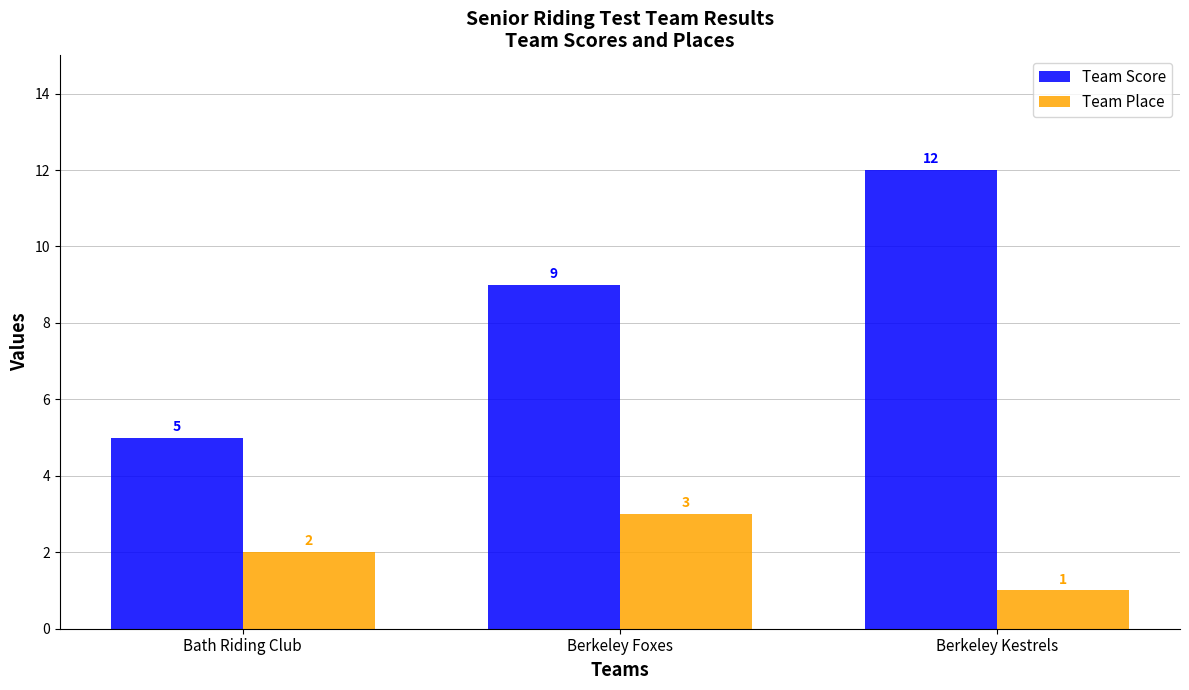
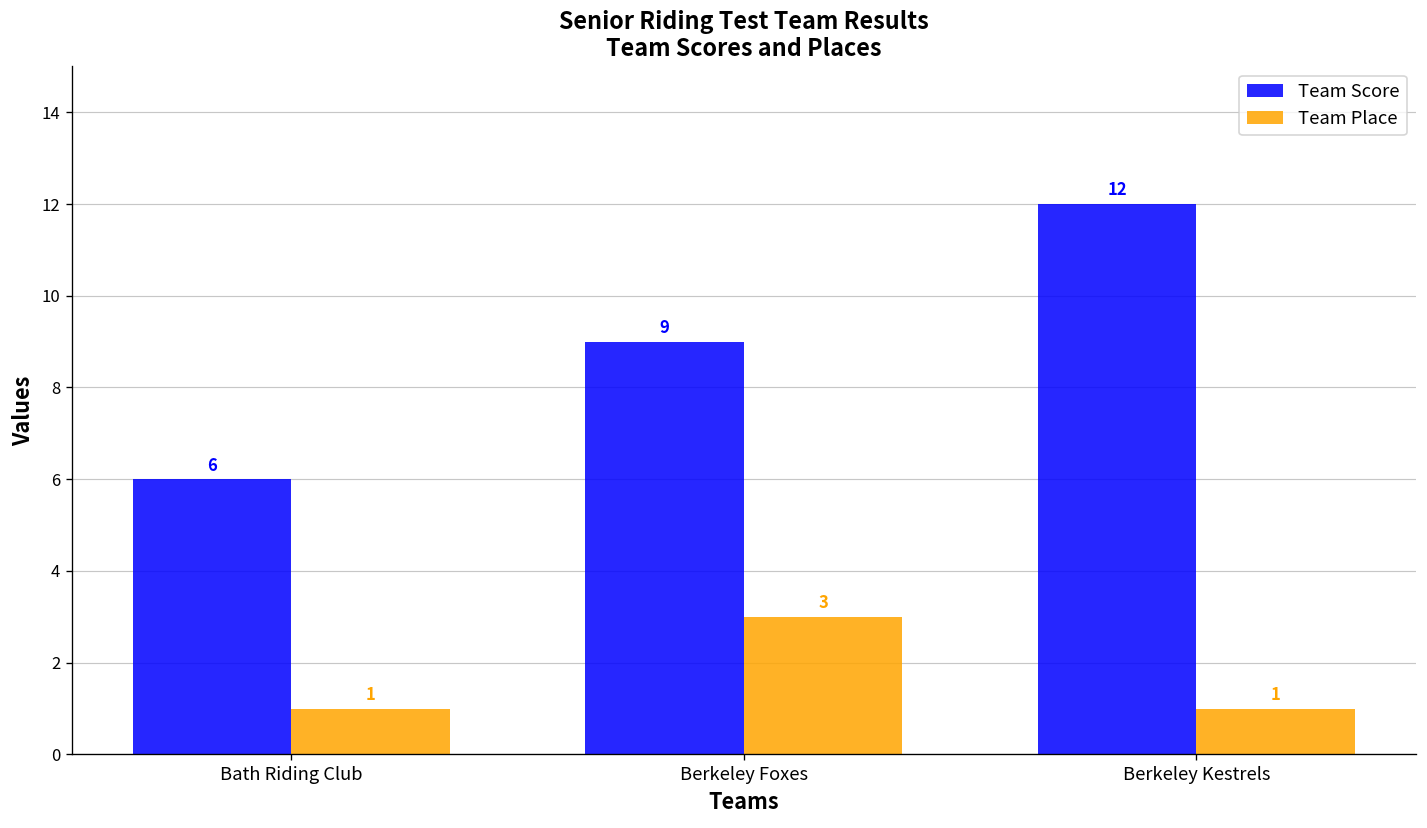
  {
    "Team Score": {
-     "Bath Riding Club": 5,
+     "Bath Riding Club": 6,
      "Berkeley Foxes": 9,
      "Berkeley Kestrels": 12
    },
    "Team Place": {
-     "Bath Riding Club": 2,
+     "Bath Riding Club": 1,
      "Berkeley Foxes": 3,
      "Berkeley Kestrels": 1
    }
  }
